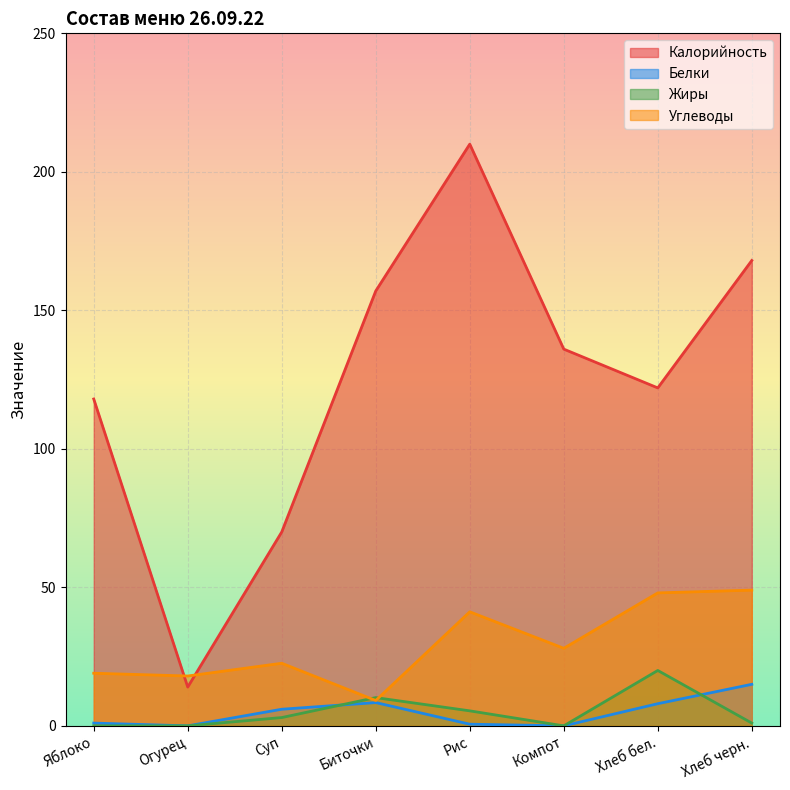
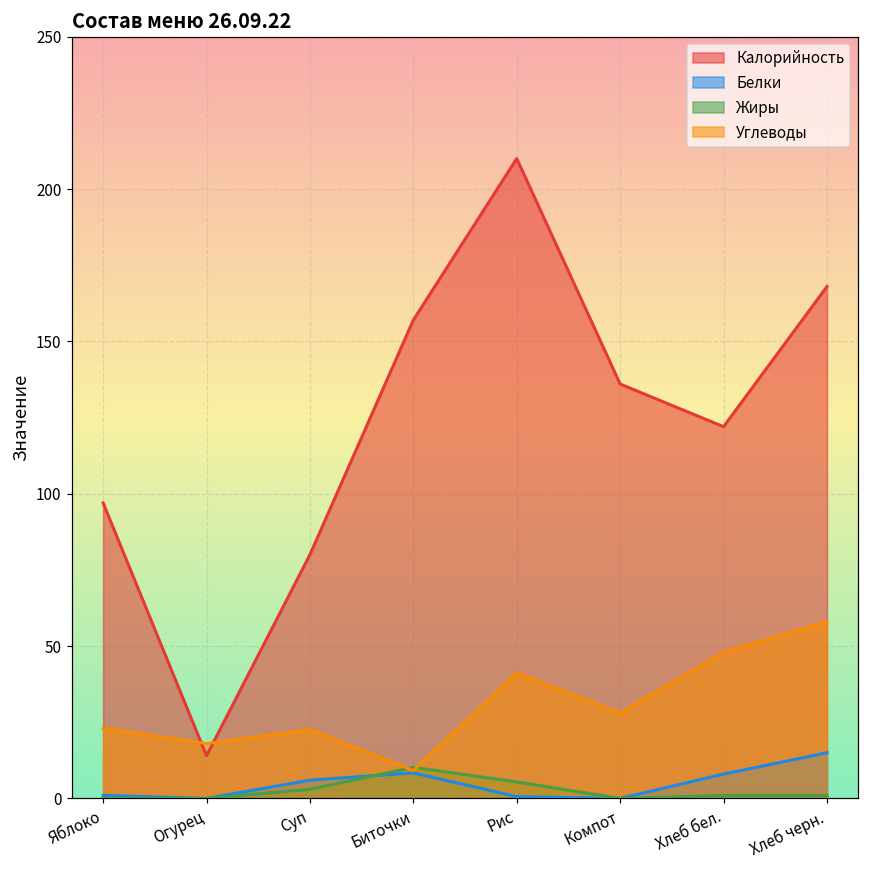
  {
    "Калорийность": {
-     "Яблоко": 118,
+     "Яблоко": 97,
      "Огурец": 14,
-     "Суп": 70,
+     "Суп": 80,
      "Биточки": 157,
      "Рис": 210,
      "Компот": 136,
      "Хлеб бел.": 122,
      "Хлеб черн.": 168
    },
    "Белки": {
      "Яблоко": 1,
      "Суп": 6,
      "Рис": 1,
      "Хлеб бел.": 8,
      "Хлеб черн.": 15
    },
    "Жиры": {
      "Яблоко": 0,
      "Суп": 3,
      "Биточки": 10,
      "Рис": 5,
-     "Хлеб бел.": 20,
+     "Хлеб бел.": 1,
      "Хлеб черн.": 1
    },
    "Углеводы": {
-     "Яблоко": 19,
+     "Яблоко": 23,
      "Огурец": 18,
      "Суп": 23,
      "Рис": 41,
      "Компот": 28,
      "Хлеб бел.": 48,
-     "Хлеб черн.": 49
+     "Хлеб черн.": 58
    }
  }
